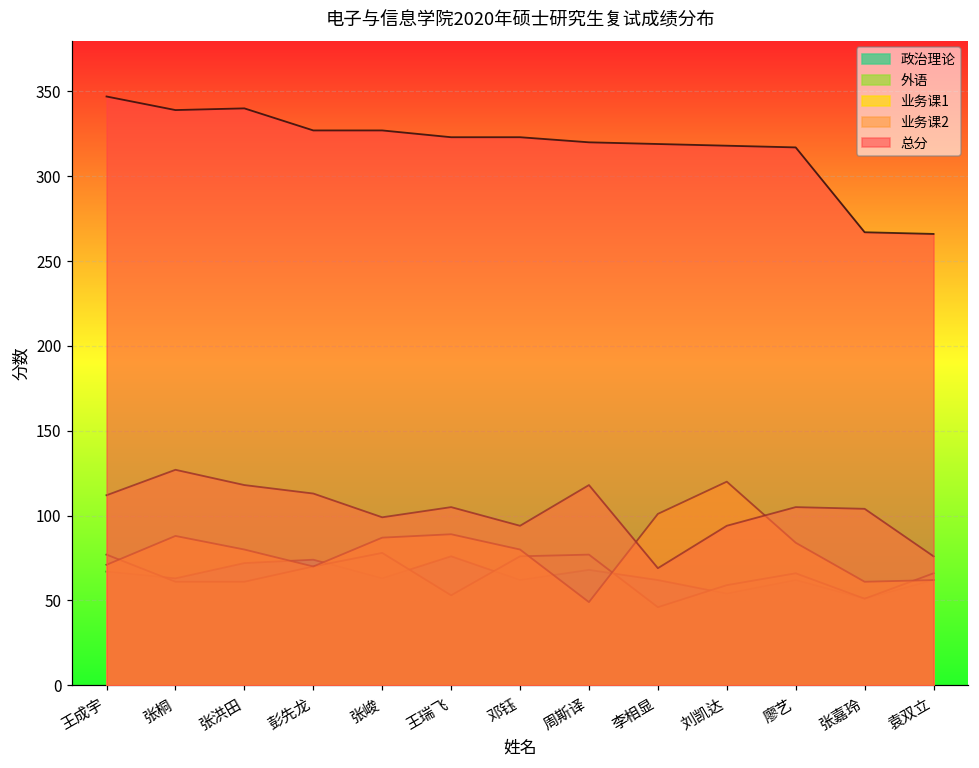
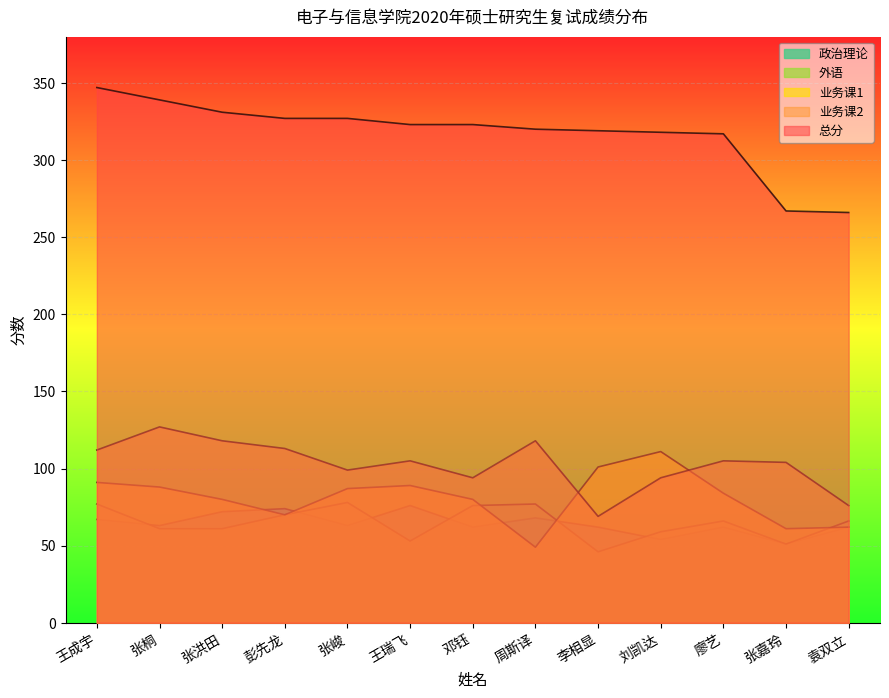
  {
    "政治理论": {
      "王成宇": 67,
      "张桐": 63,
      "张洪田": 72,
      "彭先龙": 74,
      "张峻": 63,
      "王瑞飞": 76,
      "邓钰": 62,
      "周斯译": 68,
      "李相显": 62,
      "刘凯达": 54,
      "廖艺": 62
    },
    "外语": {
      "王成宇": 77,
      "张桐": 61,
      "张洪田": 61,
      "张峻": 78,
      "王瑞飞": 53,
      "邓钰": 76,
      "周斯译": 77,
      "李相显": 46,
      "刘凯达": 59,
      "廖艺": 66,
      "袁双立": 66
    },
    "业务课1": {
-     "王成宇": 71,
+     "王成宇": 91,
      "张桐": 88,
      "张洪田": 80,
      "张峻": 87,
      "王瑞飞": 89,
      "邓钰": 80,
      "周斯译": 49,
      "李相显": 101,
-     "刘凯达": 120,
+     "刘凯达": 111,
      "廖艺": 84,
      "张嘉玲": 61
    },
    "业务课2": {
      "王成宇": 112,
      "张桐": 127,
      "张洪田": 118,
      "彭先龙": 113,
      "张峻": 99,
      "王瑞飞": 105,
      "邓钰": 94,
      "周斯译": 118,
      "李相显": 69,
      "刘凯达": 94,
      "廖艺": 105,
      "张嘉玲": 104,
      "袁双立": 76
    },
    "总分": {
      "王成宇": 347,
      "张桐": 339,
-     "张洪田": 340,
+     "张洪田": 331,
      "彭先龙": 327,
      "张峻": 327,
      "王瑞飞": 323,
      "邓钰": 323,
      "周斯译": 320,
      "李相显": 319,
      "刘凯达": 318,
      "廖艺": 317,
      "张嘉玲": 267,
      "袁双立": 266
    }
  }
